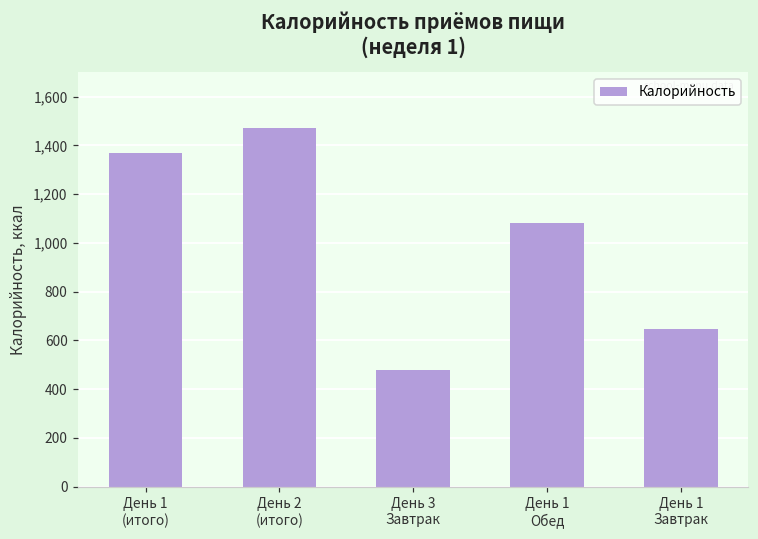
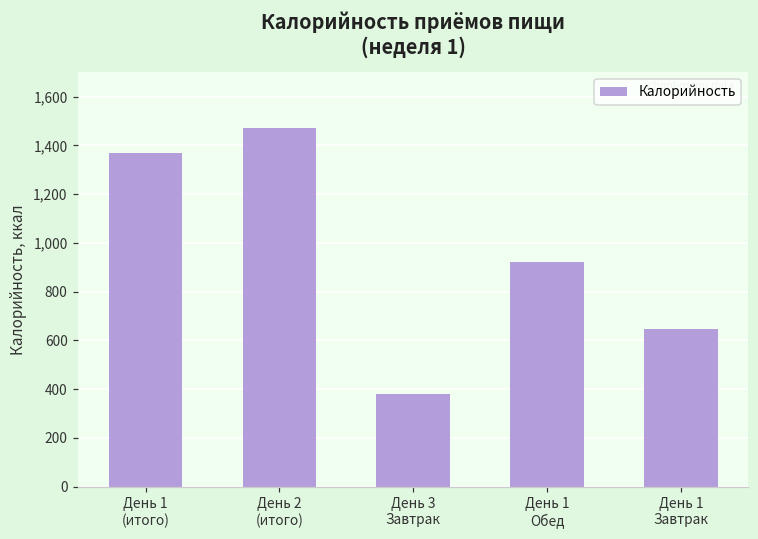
  {
    "День 1 (итого)": "1,370",
    "День 2 (итого)": "1,470",
-   "День 3 Завтрак": "480",
-   "День 1 Обед": "1,080",
+   "День 3 Завтрак": "380",
+   "День 1 Обед": "920",
    "День 1 Завтрак": "650"
  }
